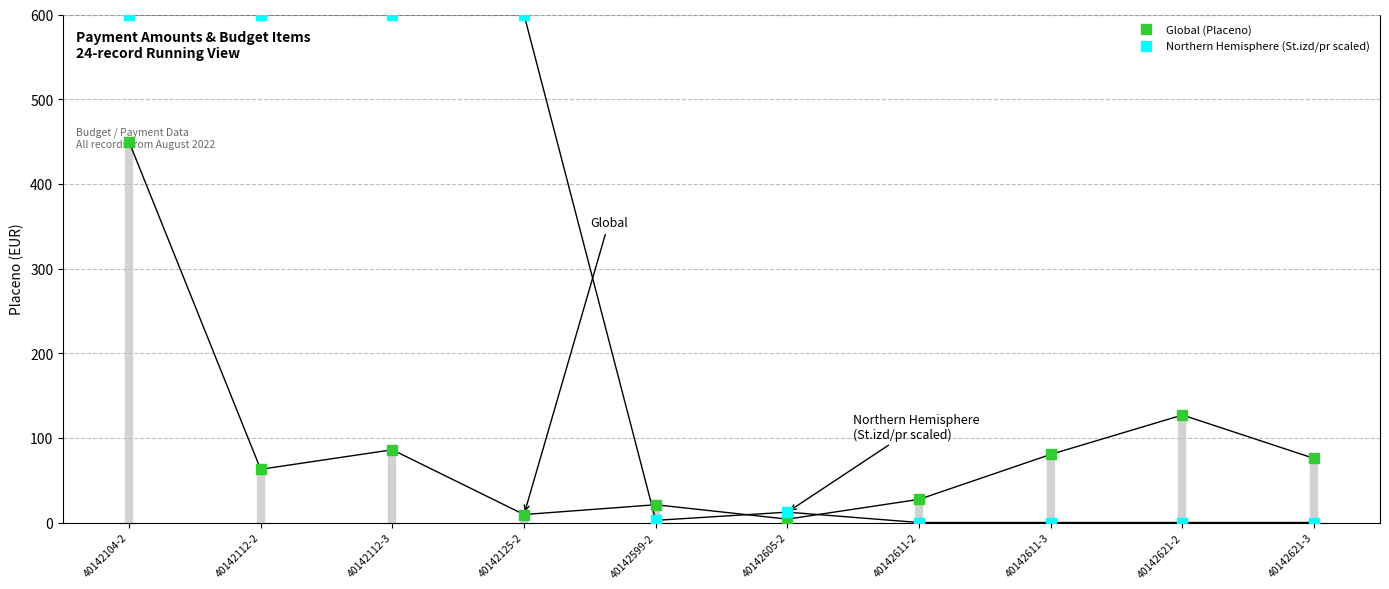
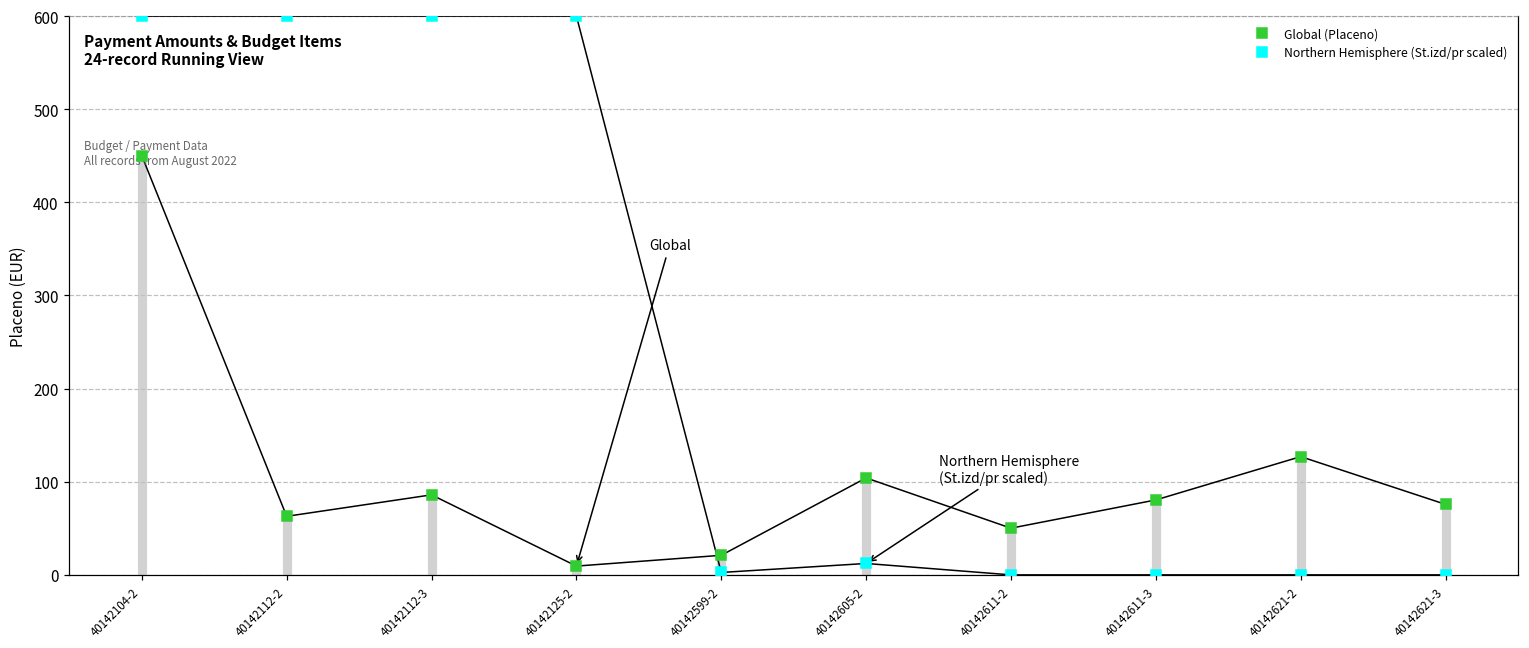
  {
    "Global (Placeno)": {
      "40142112-2": 60,
      "40142112-3": 90,
      "40142125-2": 10,
      "40142599-2": 20,
-     "40142605-2": 0,
-     "40142611-2": 30,
+     "40142605-2": 100,
+     "40142611-2": 50,
      "40142611-3": 80,
      "40142621-2": 130,
      "40142621-3": 80
    },
    "Northern Hemisphere (St.izd/pr scaled)": {
      "40142112-3": 600,
      "40142125-2": 600,
      "40142599-2": 0,
      "40142605-2": 10,
      "40142611-2": 0,
      "40142611-3": 0,
      "40142621-2": 0,
      "40142621-3": 0
    }
  }
